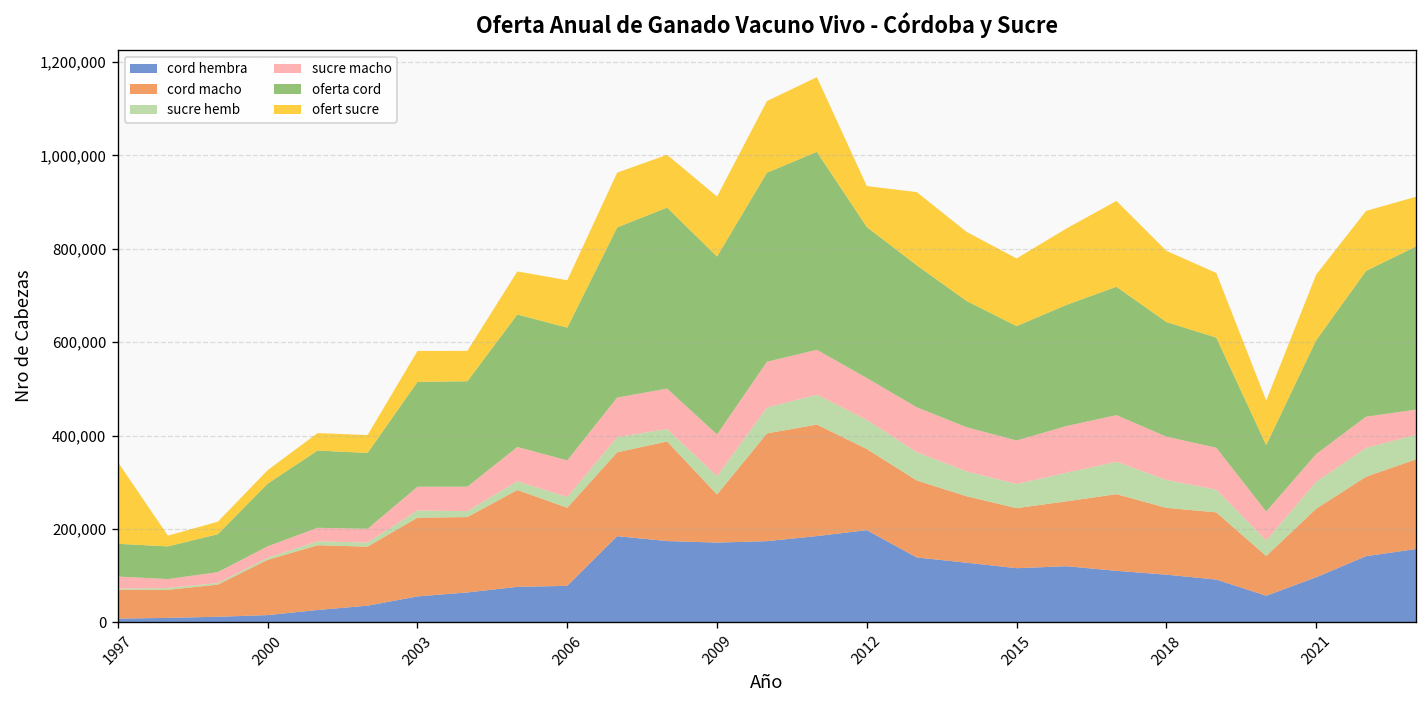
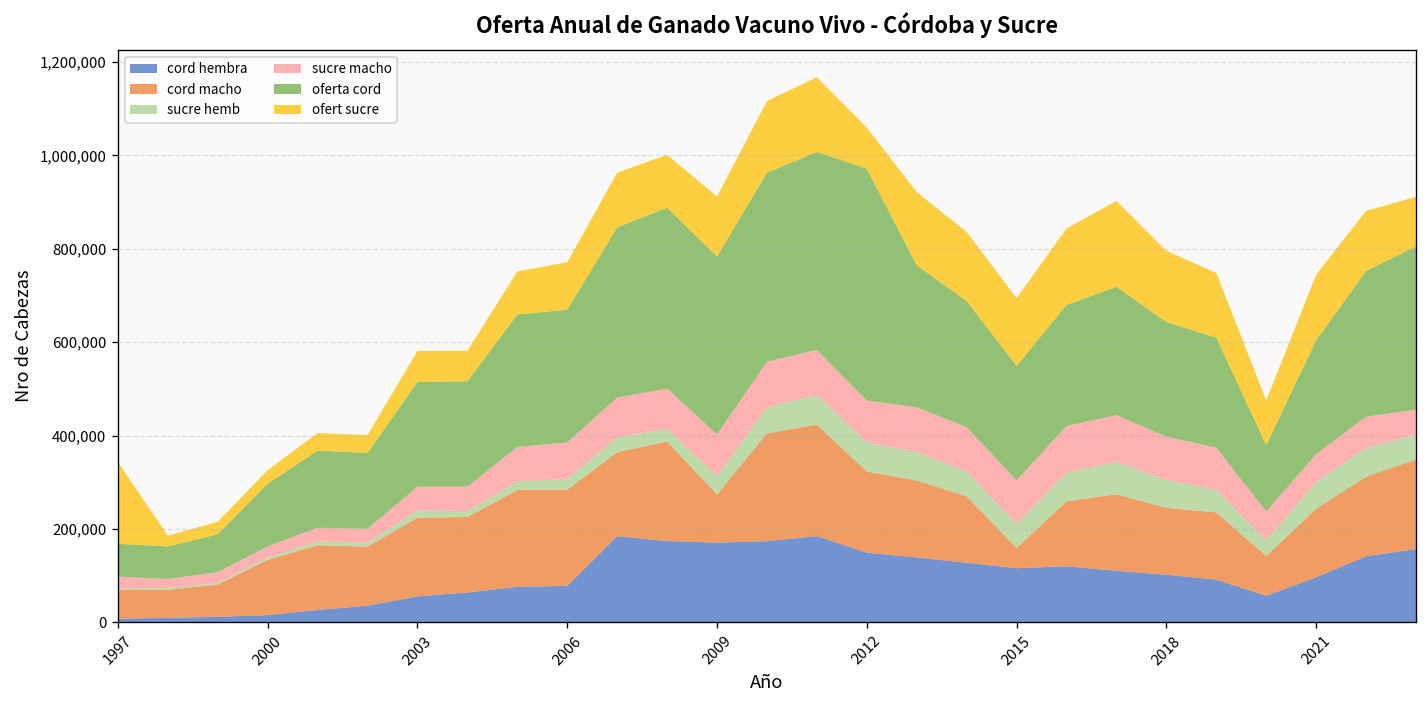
  {
    "cord hembra": {
      "1997": "10,000",
      "2000": "20,000",
      "2003": "60,000",
      "2006": "80,000",
      "2009": "170,000",
-     "2012": "200,000",
+     "2012": "150,000",
      "2015": "120,000",
      "2018": "100,000",
      "2021": "100,000"
    },
    "cord macho": {
      "2003": "170,000",
-     "2006": "170,000",
+     "2006": "210,000",
      "2009": "100,000",
      "2012": "170,000",
-     "2015": "130,000",
+     "2015": "40,000",
      "2018": "140,000",
      "2021": "150,000"
    },
    "sucre hemb": {
      "2003": "20,000",
      "2006": "20,000",
      "2009": "40,000",
      "2012": "60,000",
      "2015": "50,000",
      "2018": "60,000",
      "2021": "60,000"
    },
    "sucre macho": {
      "1997": "30,000",
      "2000": "20,000",
      "2003": "50,000",
      "2006": "80,000",
      "2009": "90,000",
      "2012": "90,000",
      "2015": "90,000",
      "2018": "90,000",
      "2021": "60,000"
    },
    "oferta cord": {
      "1997": "70,000",
      "2000": "130,000",
      "2003": "220,000",
      "2006": "280,000",
      "2009": "380,000",
-     "2012": "320,000",
+     "2012": "500,000",
      "2015": "240,000",
      "2018": "250,000",
      "2021": "240,000"
    },
    "ofert sucre": {
      "1997": "170,000",
      "2000": "30,000",
      "2003": "70,000",
      "2006": "100,000",
      "2009": "130,000",
      "2012": "90,000",
      "2015": "140,000",
      "2018": "150,000",
      "2021": "140,000"
    }
  }
